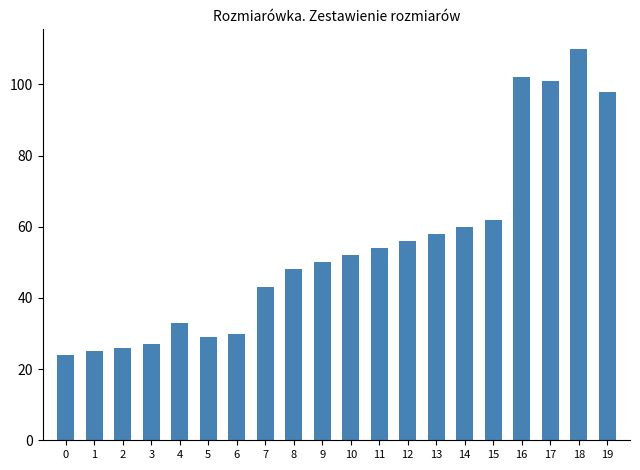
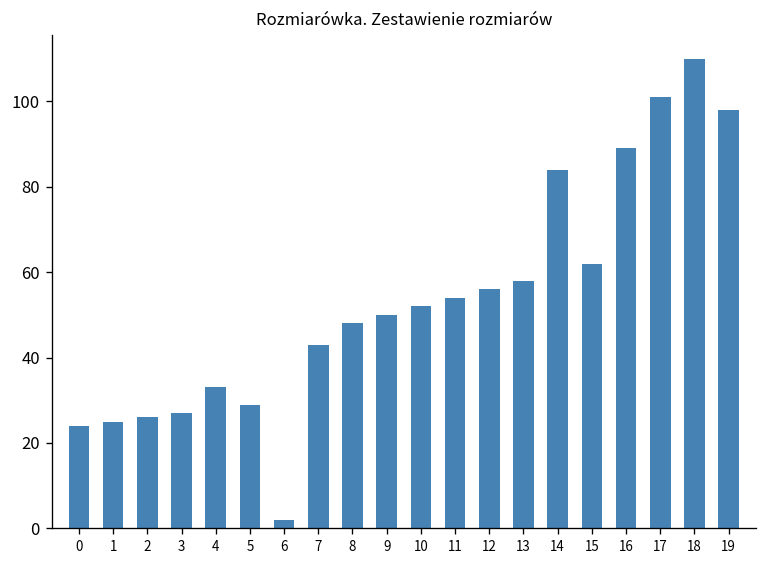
  {
    "0": 24,
    "1": 25,
    "2": 26,
    "3": 27,
    "4": 33,
    "5": 29,
-   "6": 30,
+   "6": 2,
    "7": 43,
    "8": 48,
    "9": 50,
    "10": 52,
    "11": 54,
    "12": 56,
    "13": 58,
-   "14": 60,
+   "14": 84,
    "15": 62,
-   "16": 102,
+   "16": 89,
    "17": 101,
    "18": 110,
    "19": 98
  }
